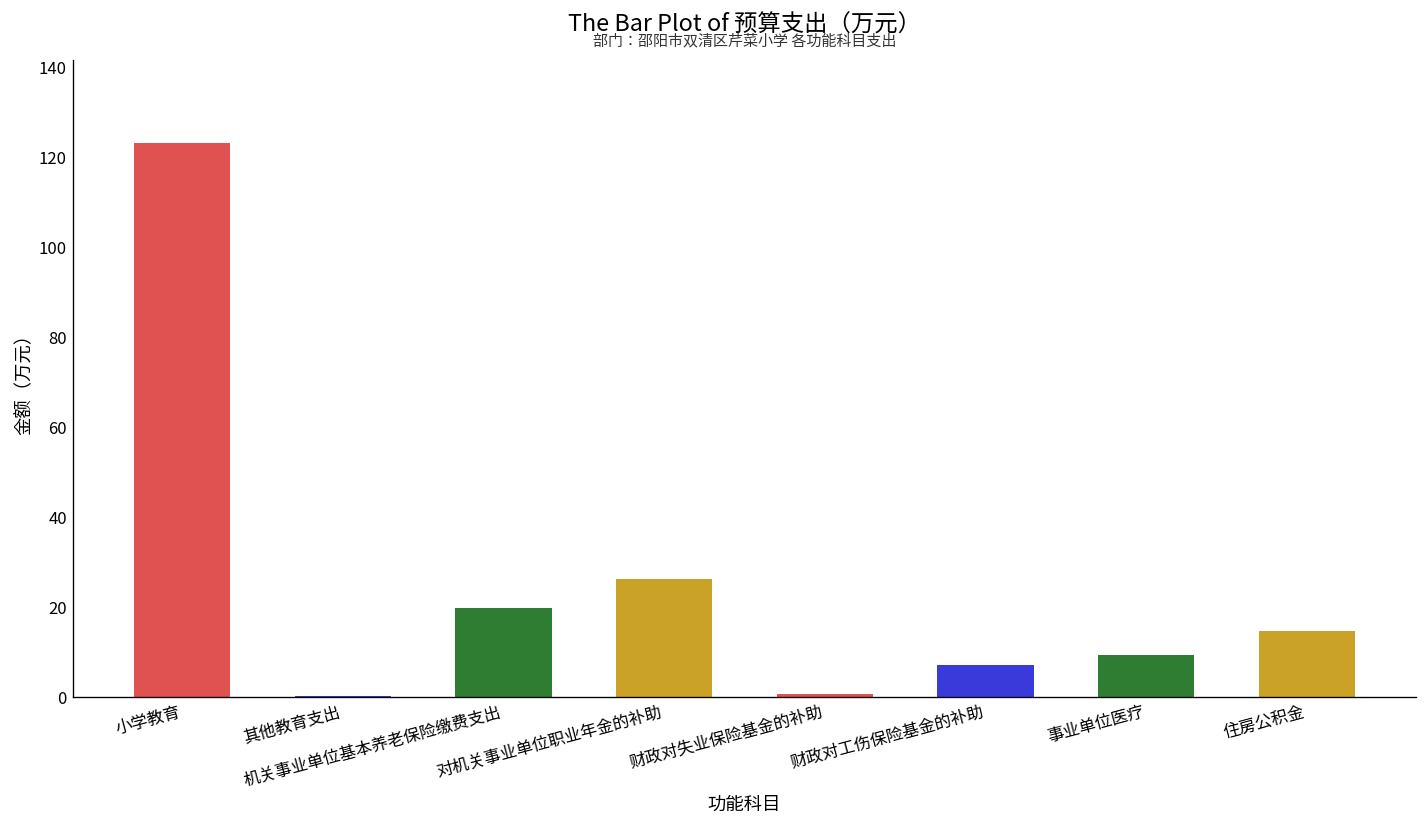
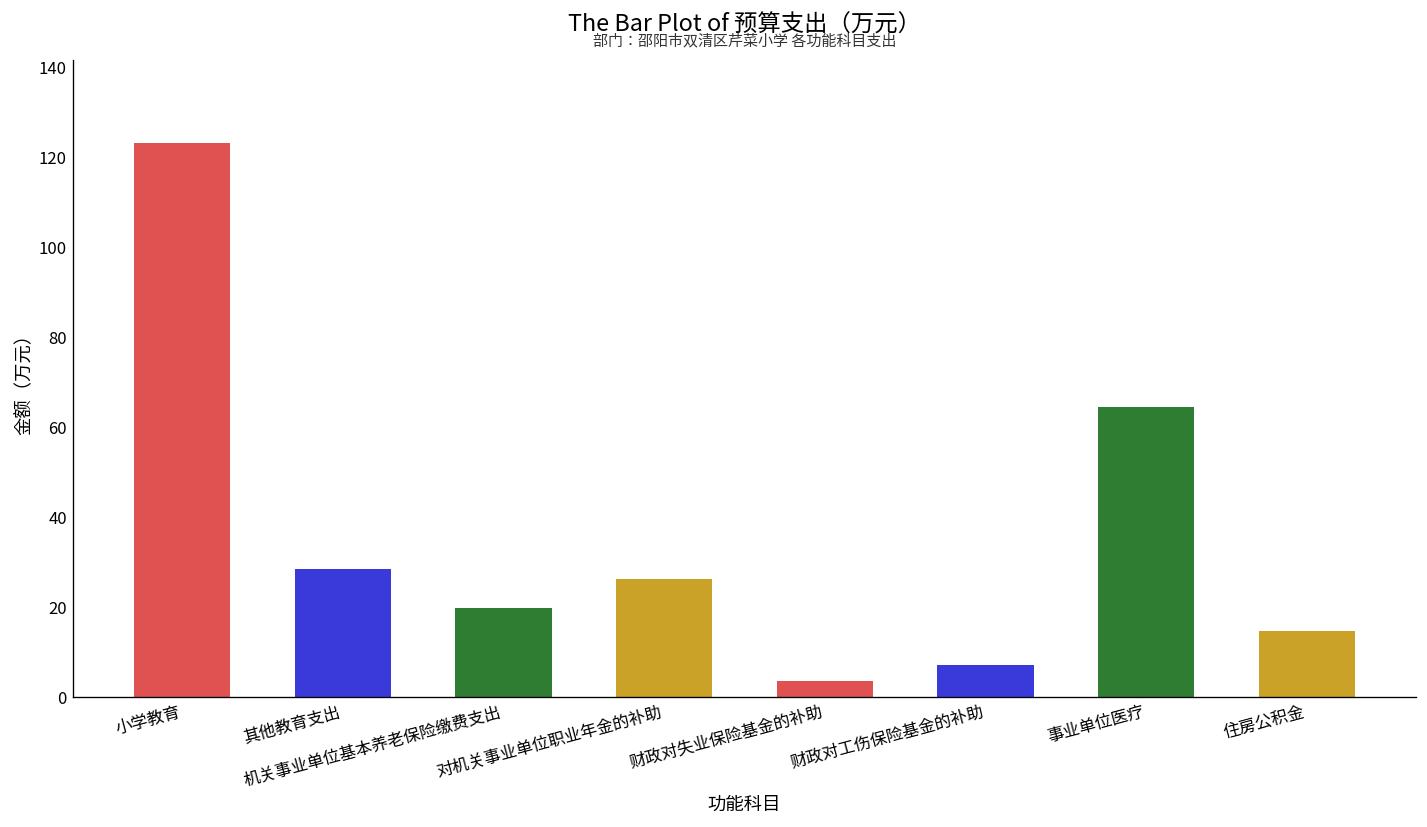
  {
    "小学教育": 123,
-   "其他教育支出": 0,
+   "其他教育支出": 29,
    "机关事业单位基本养老保险缴费支出": 20,
    "对机关事业单位职业年金的补助": 26,
-   "财政对失业保险基金的补助": 1,
+   "财政对失业保险基金的补助": 3,
    "财政对工伤保险基金的补助": 7,
-   "事业单位医疗": 9,
+   "事业单位医疗": 64,
    "住房公积金": 15
  }
